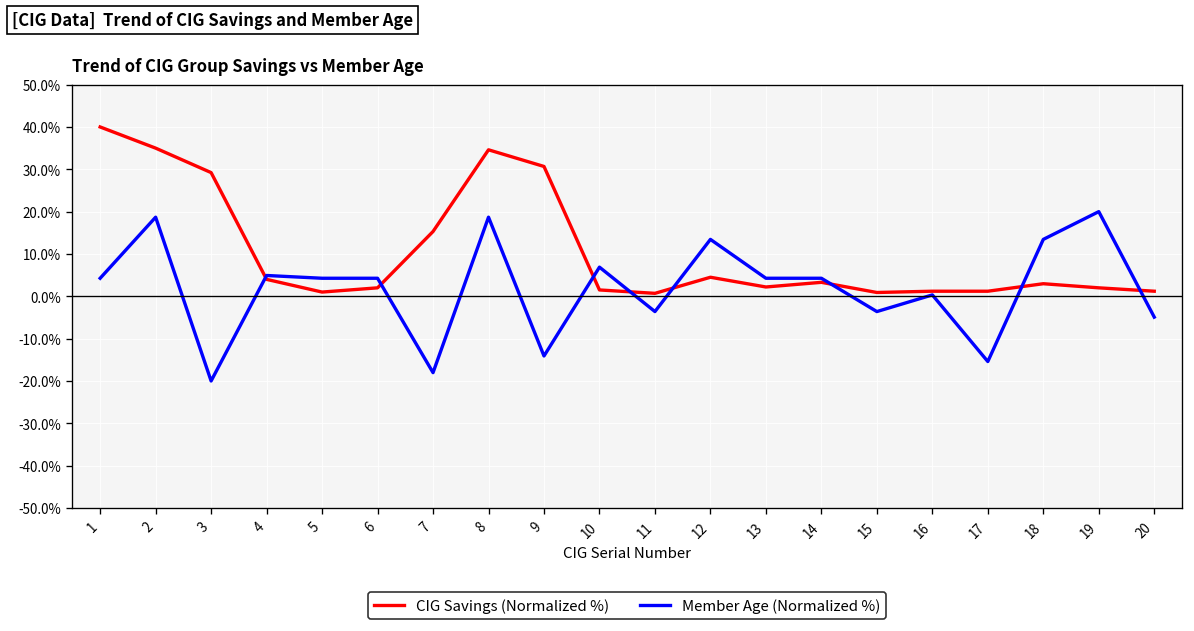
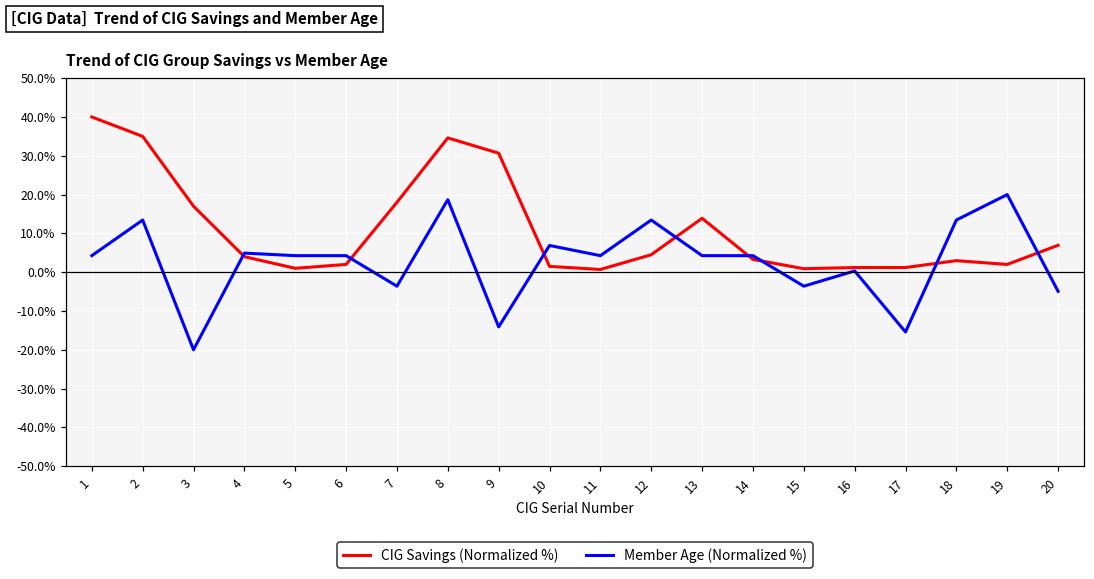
  {
    "CIG Savings (Normalized %)": {
      "1": "40%",
      "2": "35%",
-     "3": "29%",
+     "3": "17%",
      "4": "4%",
      "5": "1%",
      "6": "2%",
-     "7": "15%",
+     "7": "18%",
      "8": "35%",
      "9": "31%",
      "10": "2%",
      "11": "1%",
      "12": "5%",
-     "13": "2%",
+     "13": "14%",
      "14": "3%",
      "15": "1%",
      "16": "1%",
      "17": "1%",
      "18": "3%",
      "19": "2%",
-     "20": "1%"
+     "20": "7%"
    },
    "Member Age (Normalized %)": {
      "1": "4%",
-     "2": "19%",
+     "2": "13%",
      "3": "-20%",
      "4": "5%",
      "5": "4%",
      "6": "4%",
-     "7": "-18%",
+     "7": "-4%",
      "8": "19%",
      "9": "-14%",
      "10": "7%",
-     "11": "-4%",
+     "11": "4%",
      "12": "13%",
      "13": "4%",
      "14": "4%",
      "15": "-4%",
      "16": "0%",
      "17": "-15%",
      "18": "13%",
      "19": "20%",
      "20": "-5%"
    }
  }
